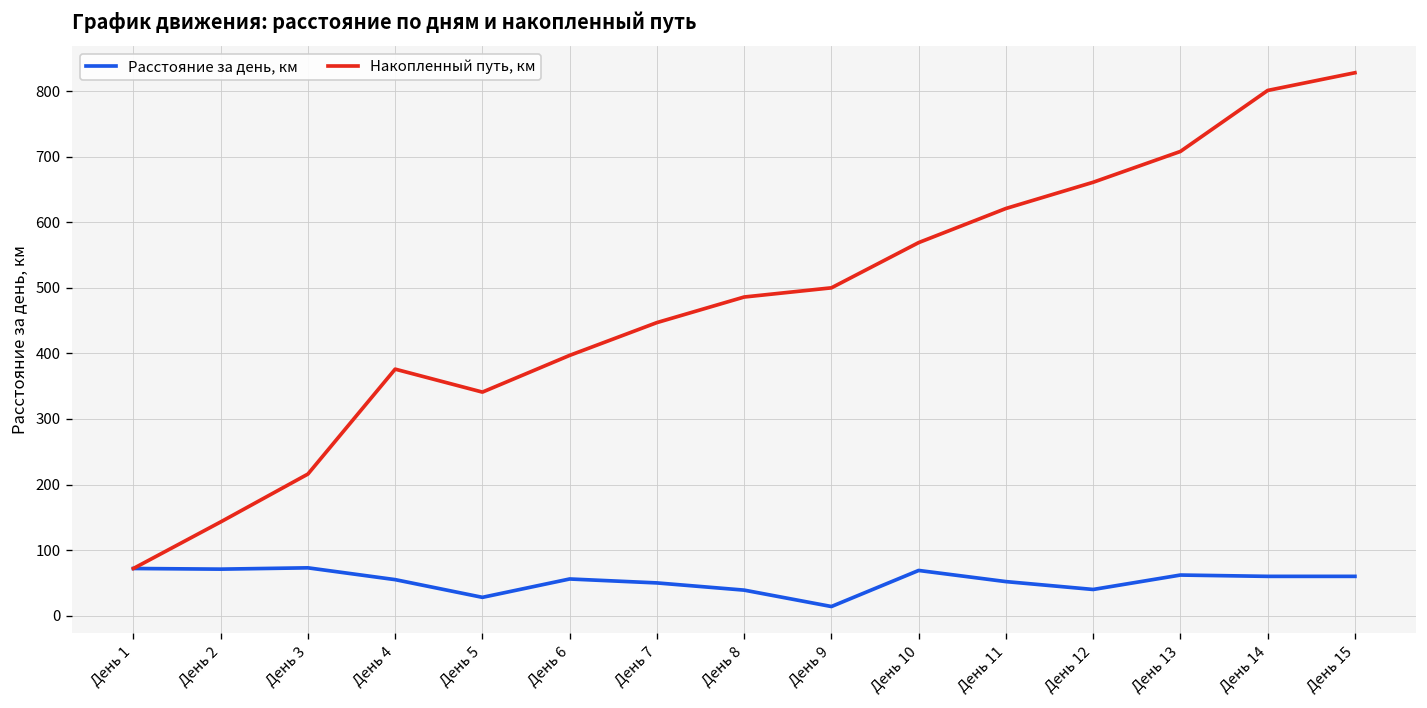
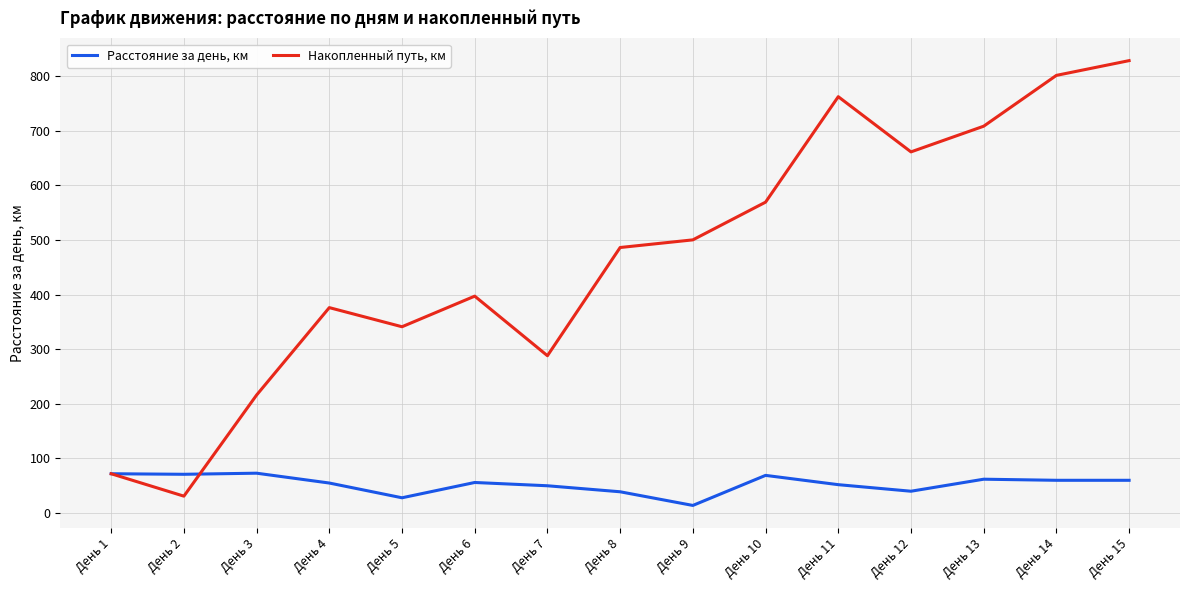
  {
    "Расстояние за день, км": {
      "День 2": 70,
      "День 3": 70,
      "День 4": 60,
      "День 5": 30,
      "День 6": 60,
      "День 7": 50,
      "День 8": 40,
      "День 9": 10,
      "День 10": 70,
      "День 11": 50,
      "День 12": 40,
      "День 13": 60,
      "День 14": 60,
      "День 15": 60
    },
    "Накопленный путь, км": {
-     "День 2": 140,
+     "День 2": 30,
      "День 3": 220,
      "День 4": 380,
      "День 5": 340,
      "День 6": 400,
-     "День 7": 450,
+     "День 7": 290,
      "День 8": 490,
      "День 9": 500,
      "День 10": 570,
-     "День 11": 620,
+     "День 11": 760,
      "День 12": 660,
      "День 13": 710,
      "День 14": 800,
      "День 15": 830
    }
  }
